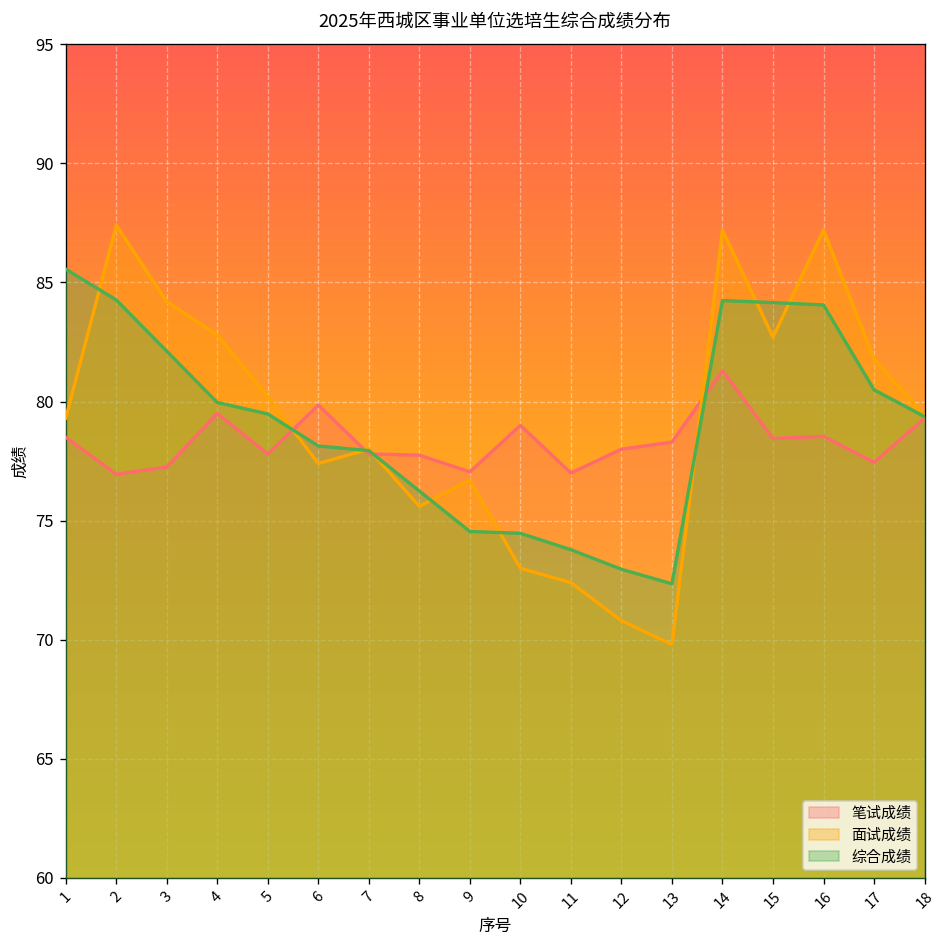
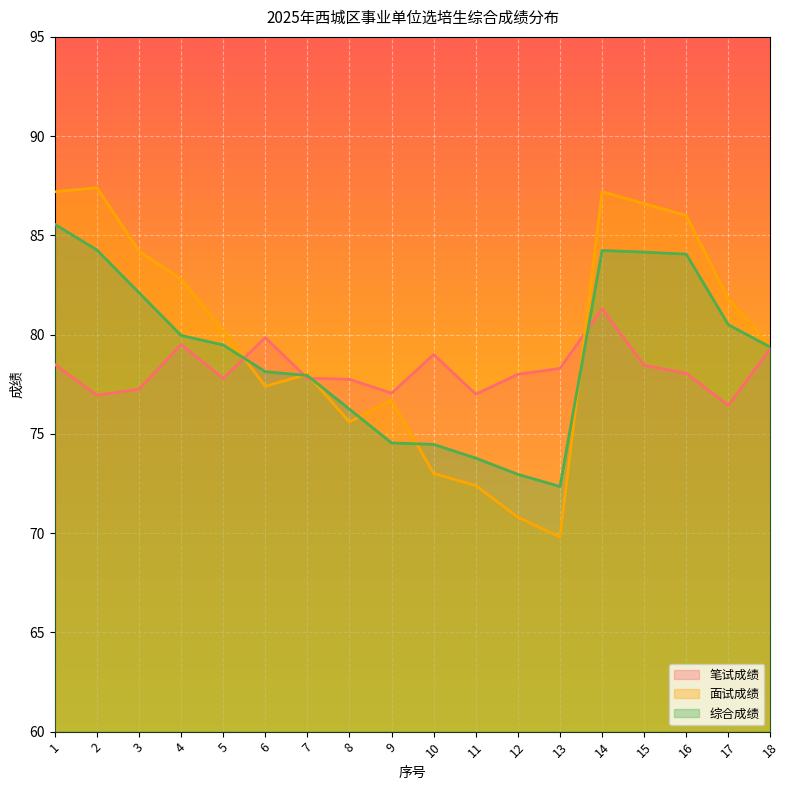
  {
    "笔试成绩": {
      "1": 78.5,
      "2": 77.0,
      "3": 77.3,
      "4": 79.5,
      "5": 77.8,
      "6": 79.9,
      "7": 77.8,
      "8": 77.8,
      "9": 77.1,
      "10": 79.0,
      "11": 77.0,
      "12": 78.0,
      "13": 78.3,
      "14": 81.3,
      "15": 78.5,
-     "16": 78.5,
-     "17": 77.5
+     "16": 78.1,
+     "17": 76.4
    },
    "面试成绩": {
-     "1": 79.3,
+     "1": 87.2,
      "2": 87.4,
      "3": 84.2,
      "4": 82.8,
      "5": 80.2,
      "6": 77.4,
      "8": 75.6,
      "9": 76.7,
      "10": 73.0,
      "11": 72.4,
      "12": 70.8,
      "13": 69.8,
      "14": 87.2,
-     "15": 82.7,
-     "16": 87.2,
+     "15": 86.6,
+     "16": 86.0,
      "17": 81.8
    },
    "综合成绩": {
      "1": 85.6,
      "2": 84.3,
      "3": 82.1,
      "4": 80.0,
      "5": 79.5,
      "6": 78.1,
      "8": 76.2,
      "9": 74.5,
      "10": 74.5,
      "11": 73.8,
      "12": 73.0,
      "13": 72.4,
      "14": 84.2,
      "15": 84.2,
      "16": 84.1,
      "17": 80.5
    }
  }
